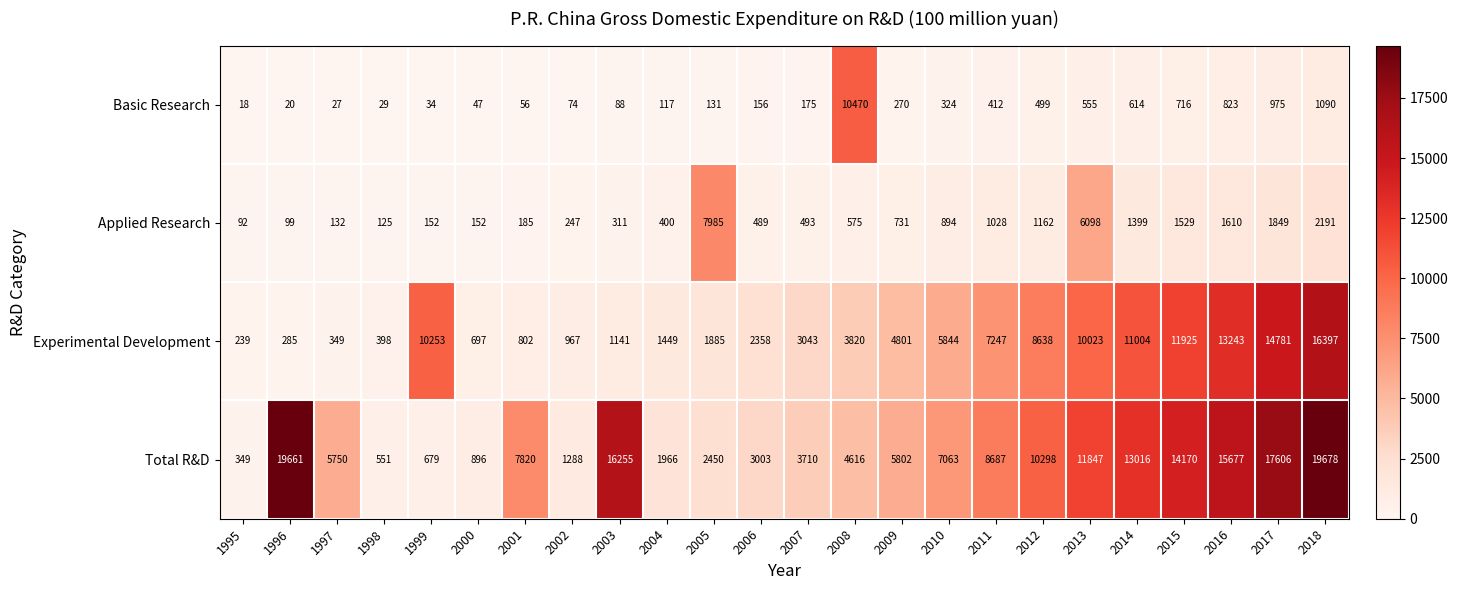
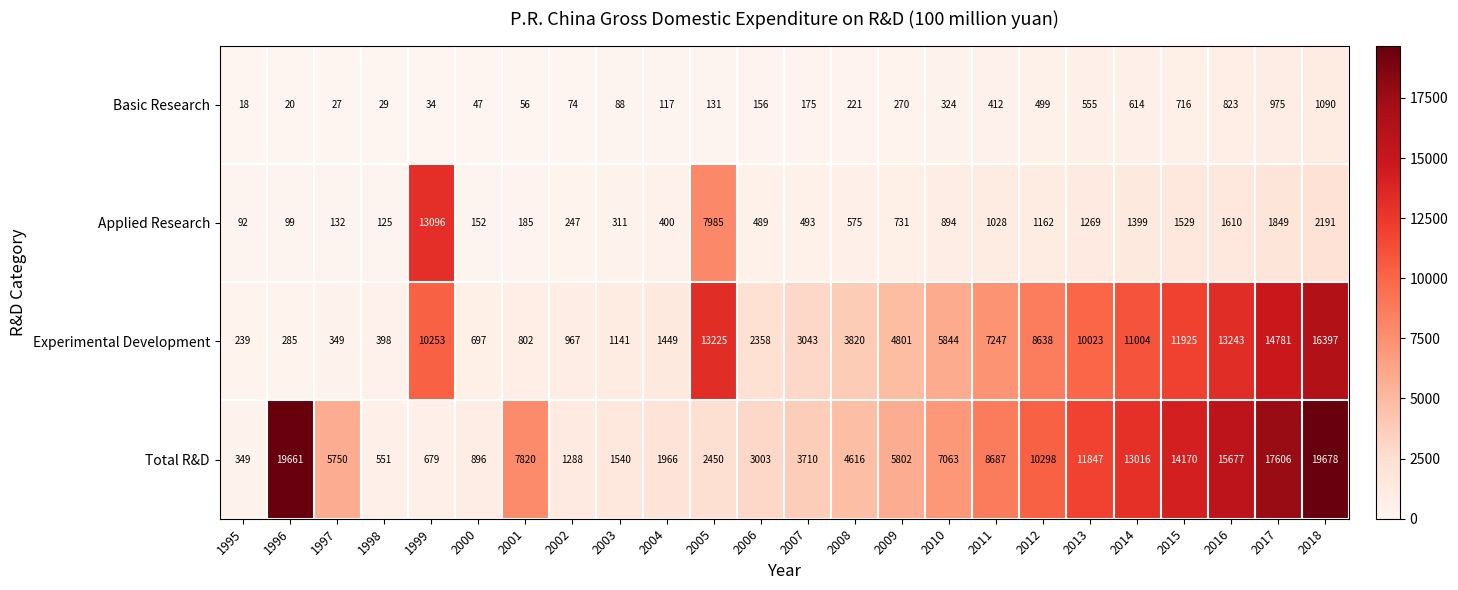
  {
    "Basic Research": {
      "1995": 18,
      "1996": 20,
      "1997": 27,
      "1998": 29,
      "1999": 34,
      "2000": 47,
      "2001": 56,
      "2002": 74,
      "2003": 88,
      "2004": 117,
      "2005": 131,
      "2006": 156,
      "2007": 175,
-     "2008": 10470,
+     "2008": 221,
      "2009": 270,
      "2010": 324,
      "2011": 412,
      "2012": 499,
      "2013": 555,
      "2014": 614,
      "2015": 716,
      "2016": 823,
      "2017": 975,
      "2018": 1090
    },
    "Applied Research": {
      "1995": 92,
      "1996": 99,
      "1997": 132,
      "1998": 125,
-     "1999": 152,
+     "1999": 13096,
      "2000": 152,
      "2001": 185,
      "2002": 247,
      "2003": 311,
      "2004": 400,
      "2005": 7985,
      "2006": 489,
      "2007": 493,
      "2008": 575,
      "2009": 731,
      "2010": 894,
      "2011": 1028,
      "2012": 1162,
-     "2013": 6098,
+     "2013": 1269,
      "2014": 1399,
      "2015": 1529,
      "2016": 1610,
      "2017": 1849,
      "2018": 2191
    },
    "Experimental Development": {
      "1995": 239,
      "1996": 285,
      "1997": 349,
      "1998": 398,
      "1999": 10253,
      "2000": 697,
      "2001": 802,
      "2002": 967,
      "2003": 1141,
      "2004": 1449,
-     "2005": 1885,
+     "2005": 13225,
      "2006": 2358,
      "2007": 3043,
      "2008": 3820,
      "2009": 4801,
      "2010": 5844,
      "2011": 7247,
      "2012": 8638,
      "2013": 10023,
      "2014": 11004,
      "2015": 11925,
      "2016": 13243,
      "2017": 14781,
      "2018": 16397
    },
    "Total R&D": {
      "1995": 349,
      "1996": 19661,
      "1997": 5750,
      "1998": 551,
      "1999": 679,
      "2000": 896,
      "2001": 7820,
      "2002": 1288,
-     "2003": 16255,
+     "2003": 1540,
      "2004": 1966,
      "2005": 2450,
      "2006": 3003,
      "2007": 3710,
      "2008": 4616,
      "2009": 5802,
      "2010": 7063,
      "2011": 8687,
      "2012": 10298,
      "2013": 11847,
      "2014": 13016,
      "2015": 14170,
      "2016": 15677,
      "2017": 17606,
      "2018": 19678
    }
  }
